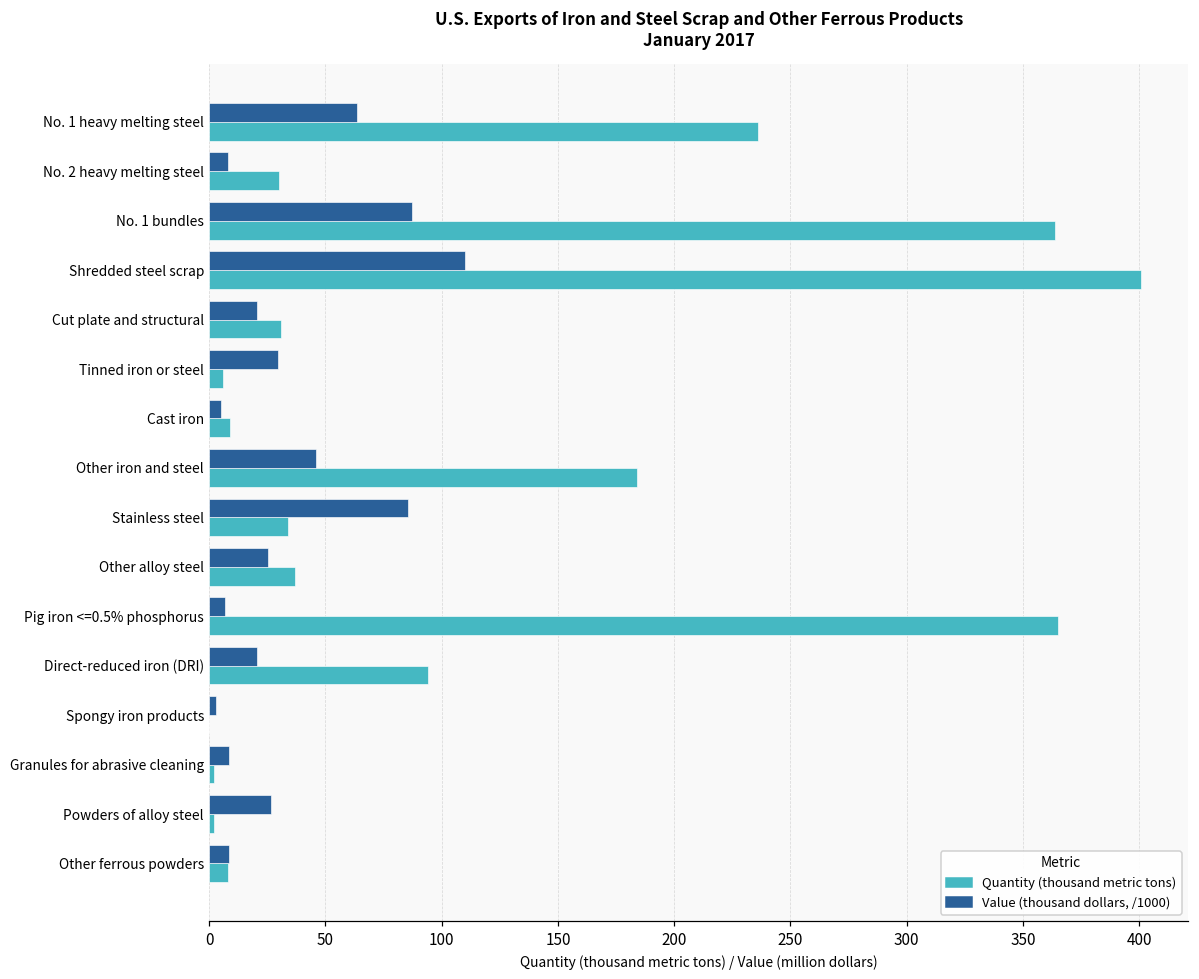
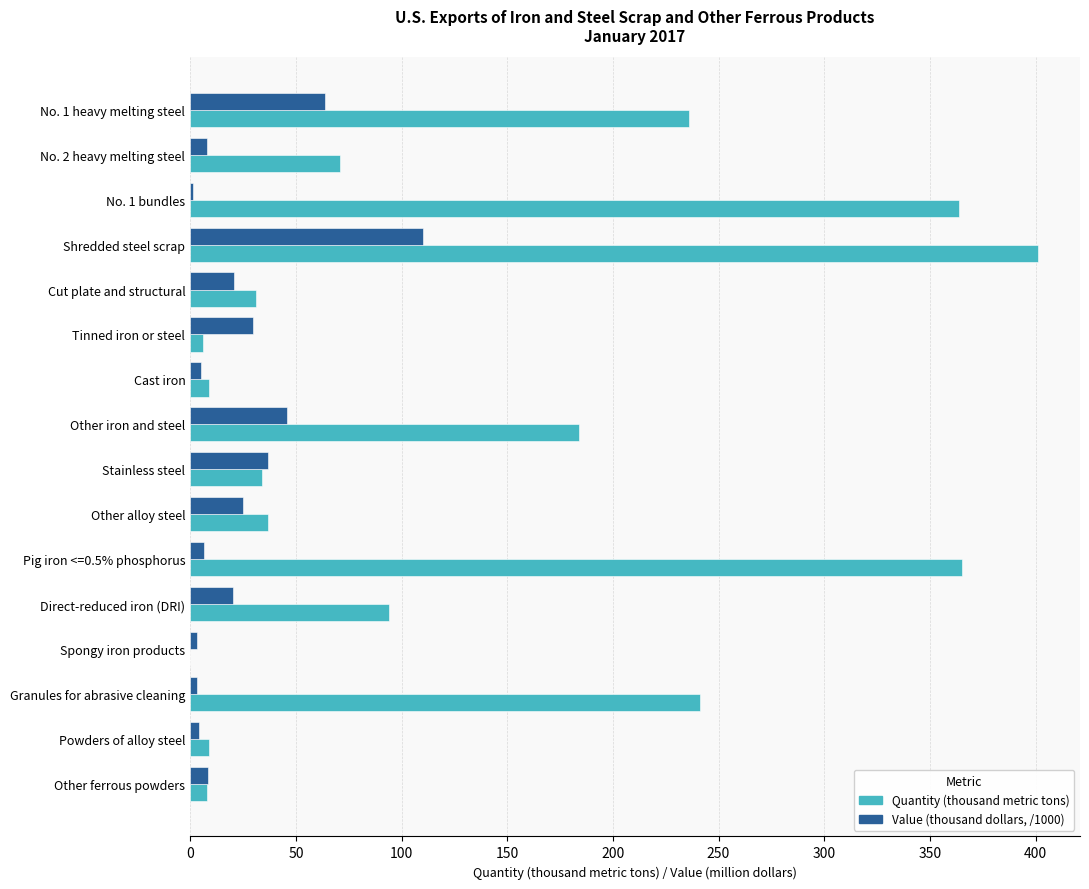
  {
    "Quantity (thousand metric tons)": {
      "No. 1 heavy melting steel": 236,
-     "No. 2 heavy melting steel": 30,
+     "No. 2 heavy melting steel": 71,
      "No. 1 bundles": 364,
      "Shredded steel scrap": 401,
      "Cut plate and structural": 31,
      "Tinned iron or steel": 6,
      "Cast iron": 9,
      "Other iron and steel": 184,
      "Stainless steel": 34,
      "Other alloy steel": 37,
      "Pig iron <=0.5% phosphorus": 365,
      "Direct-reduced iron (DRI)": 94,
      "Spongy iron products": 0,
-     "Granules for abrasive cleaning": 2,
-     "Powders of alloy steel": 2,
+     "Granules for abrasive cleaning": 241,
+     "Powders of alloy steel": 9,
      "Other ferrous powders": 8
    },
    "Value (thousand dollars, /1000)": {
      "No. 1 heavy melting steel": 64,
      "No. 2 heavy melting steel": 8,
-     "No. 1 bundles": 87,
+     "No. 1 bundles": 1,
      "Shredded steel scrap": 110,
      "Cut plate and structural": 20,
      "Tinned iron or steel": 30,
      "Cast iron": 5,
      "Other iron and steel": 46,
-     "Stainless steel": 85,
+     "Stainless steel": 37,
      "Other alloy steel": 25,
      "Pig iron <=0.5% phosphorus": 7,
      "Direct-reduced iron (DRI)": 20,
      "Spongy iron products": 3,
-     "Granules for abrasive cleaning": 9,
-     "Powders of alloy steel": 27,
+     "Granules for abrasive cleaning": 3,
+     "Powders of alloy steel": 4,
      "Other ferrous powders": 8
    }
  }
